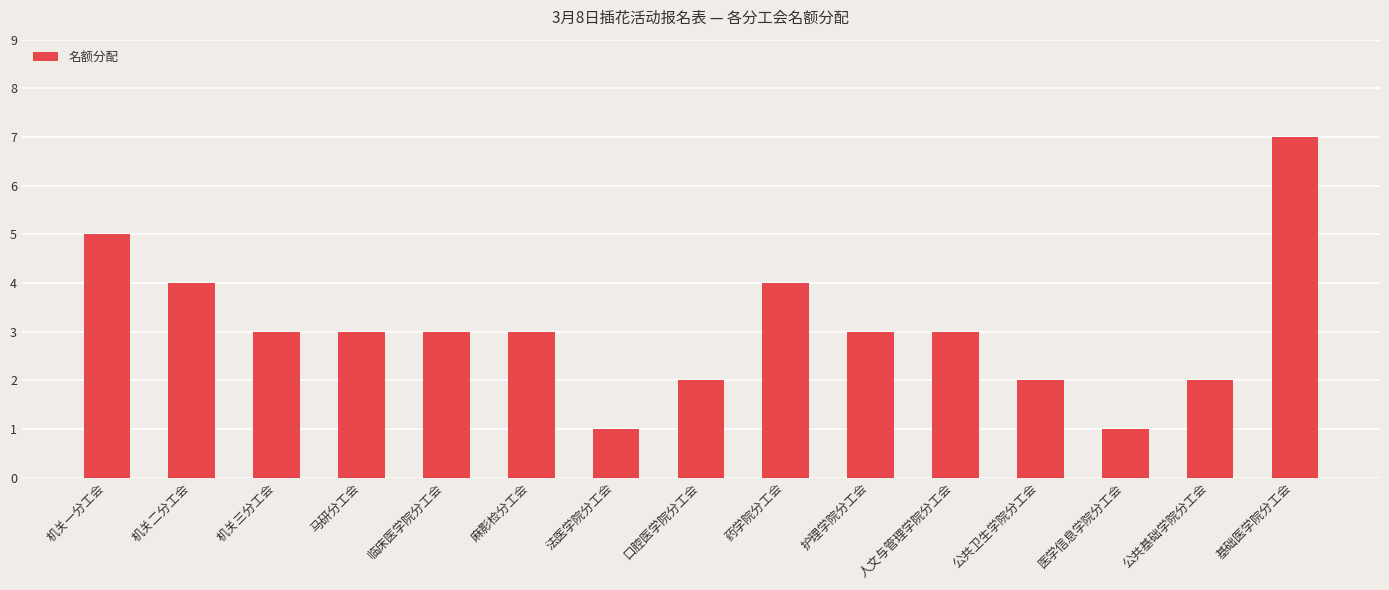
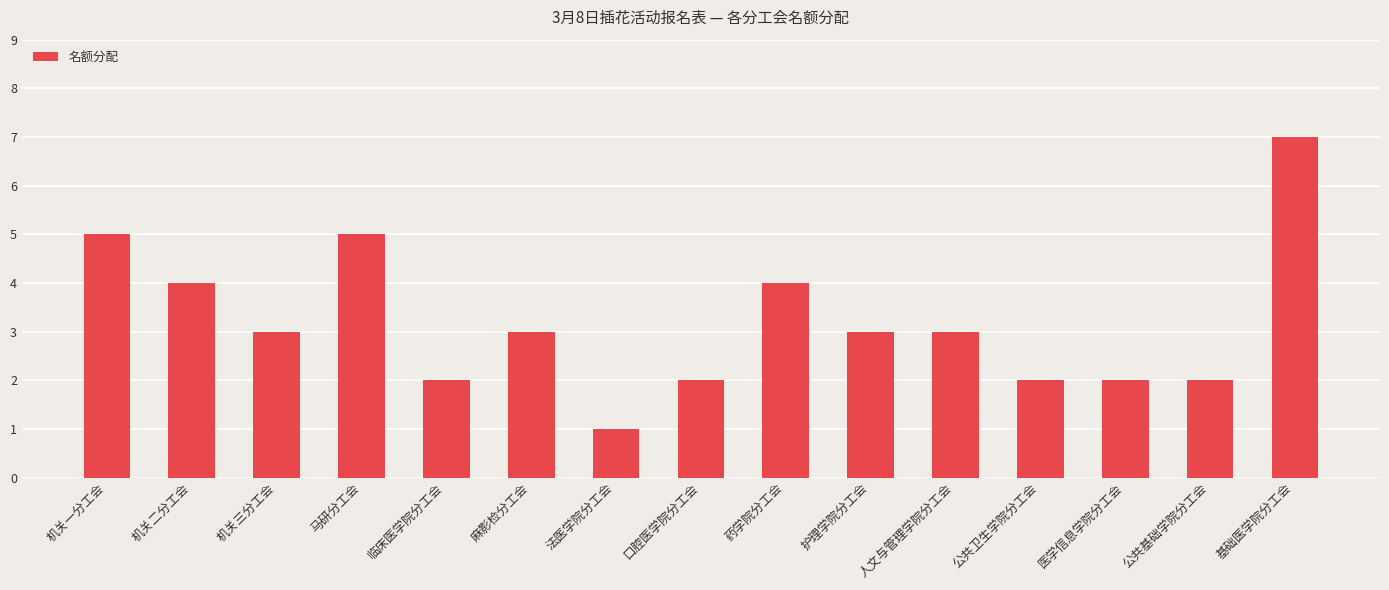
  {
    "机关一分工会": 5,
    "机关二分工会": 4,
    "机关三分工会": 3,
-   "马研分工会": 3,
-   "临床医学院分工会": 3,
+   "马研分工会": 5,
+   "临床医学院分工会": 2,
    "麻影检分工会": 3,
    "法医学院分工会": 1,
    "口腔医学院分工会": 2,
    "药学院分工会": 4,
    "护理学院分工会": 3,
    "人文与管理学院分工会": 3,
    "公共卫生学院分工会": 2,
-   "医学信息学院分工会": 1,
+   "医学信息学院分工会": 2,
    "公共基础学院分工会": 2,
    "基础医学院分工会": 7
  }
